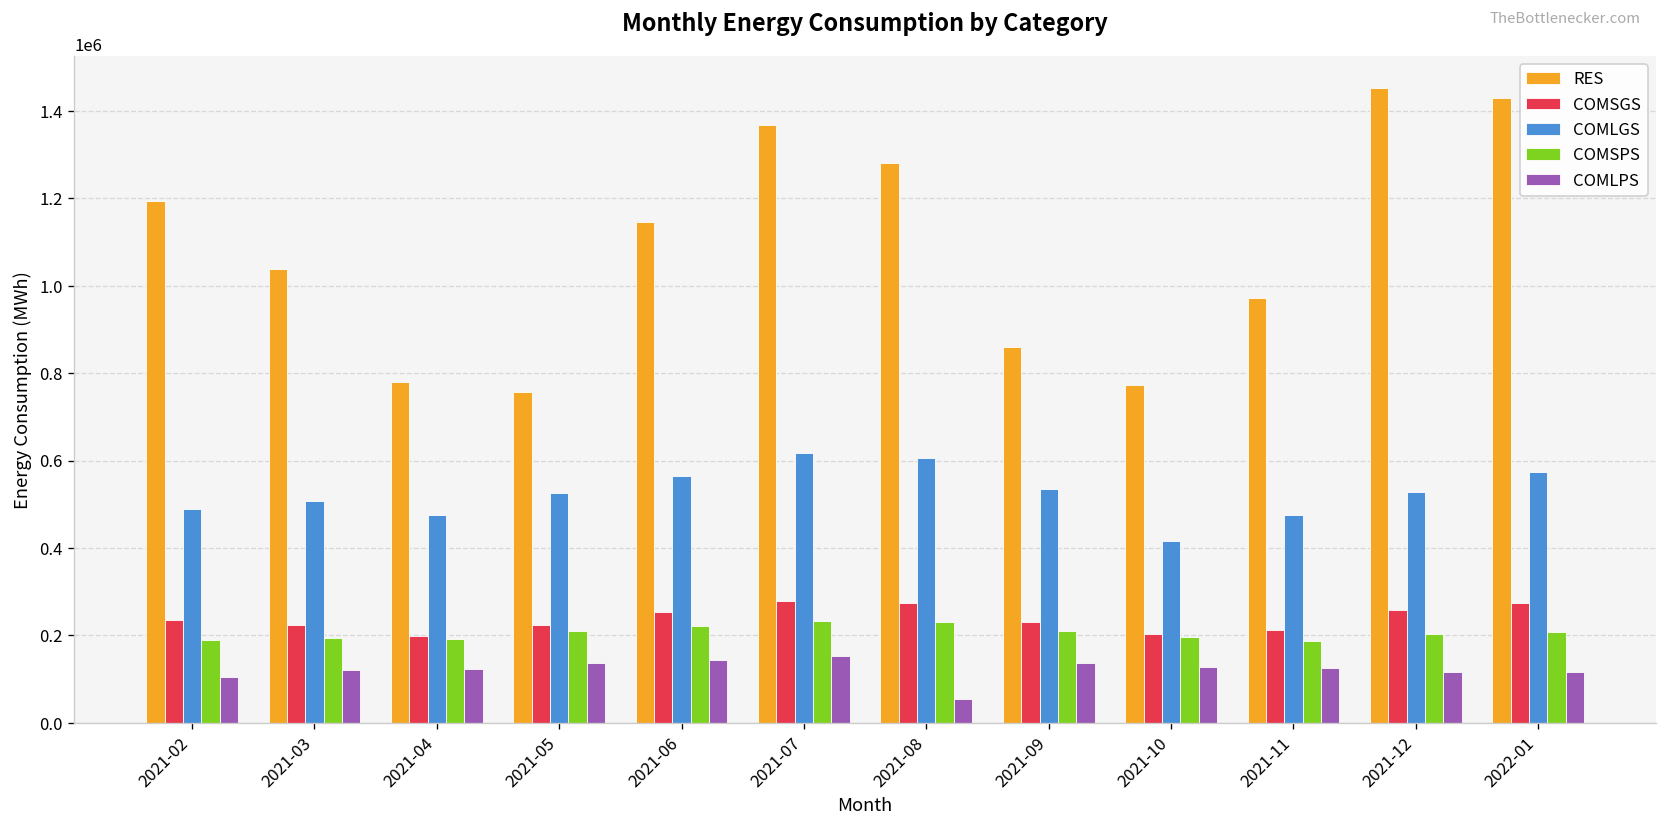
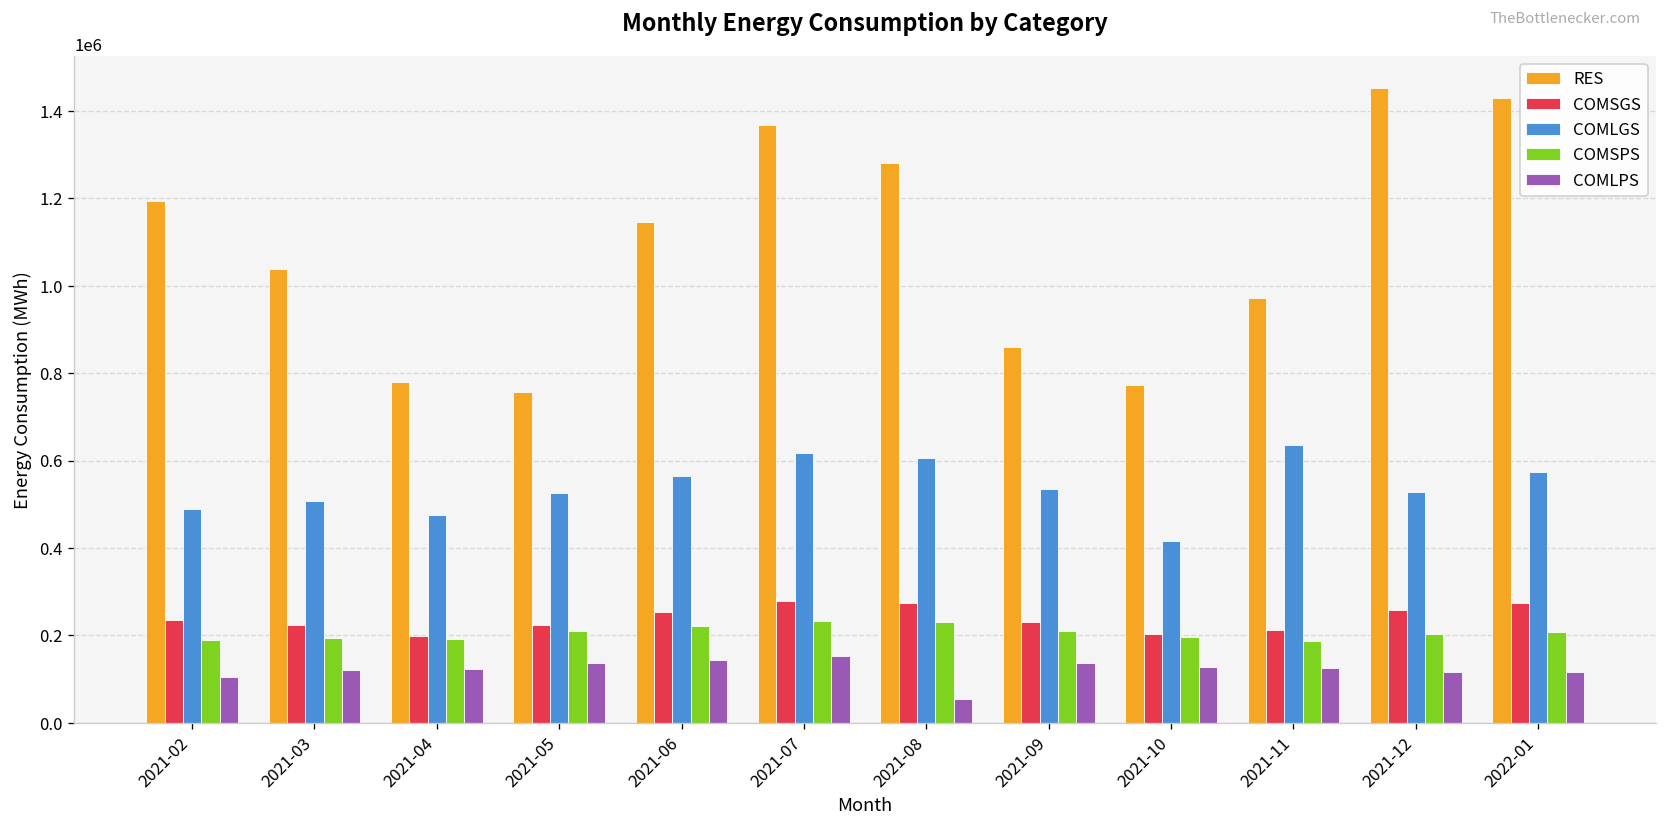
  {
    "RES": {
      "2021-02": 1190000,
      "2021-03": 1040000,
      "2021-04": 780000,
      "2021-05": 760000,
      "2021-06": 1150000,
      "2021-07": 1370000,
      "2021-08": 1280000,
      "2021-09": 860000,
      "2021-10": 770000,
      "2021-11": 970000,
      "2021-12": 1450000,
      "2022-01": 1430000
    },
    "COMSGS": {
      "2021-02": 230000,
      "2021-03": 220000,
      "2021-04": 200000,
      "2021-05": 220000,
      "2021-06": 250000,
      "2021-07": 280000,
      "2021-08": 270000,
      "2021-09": 230000,
      "2021-10": 200000,
      "2021-11": 210000,
      "2021-12": 260000,
      "2022-01": 270000
    },
    "COMLGS": {
      "2021-02": 490000,
      "2021-03": 510000,
      "2021-04": 480000,
      "2021-05": 530000,
      "2021-06": 560000,
      "2021-07": 620000,
      "2021-08": 600000,
      "2021-09": 540000,
      "2021-10": 420000,
-     "2021-11": 480000,
+     "2021-11": 640000,
      "2021-12": 530000,
      "2022-01": 570000
    },
    "COMSPS": {
      "2021-02": 190000,
      "2021-03": 200000,
      "2021-04": 190000,
      "2021-05": 210000,
      "2021-06": 220000,
      "2021-07": 230000,
      "2021-08": 230000,
      "2021-09": 210000,
      "2021-10": 200000,
      "2021-11": 190000,
      "2021-12": 200000,
      "2022-01": 210000
    },
    "COMLPS": {
      "2021-02": 110000,
      "2021-03": 120000,
      "2021-04": 120000,
      "2021-05": 140000,
      "2021-06": 140000,
      "2021-07": 150000,
      "2021-08": 60000,
      "2021-09": 140000,
      "2021-10": 130000,
      "2021-11": 130000,
      "2021-12": 120000,
      "2022-01": 120000
    }
  }
